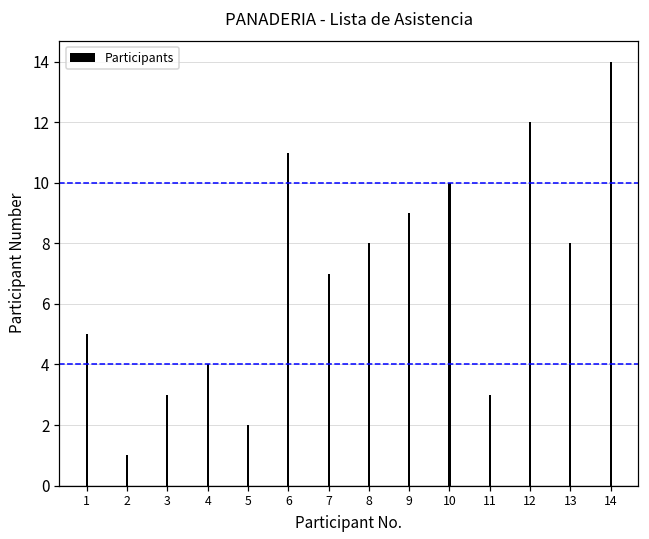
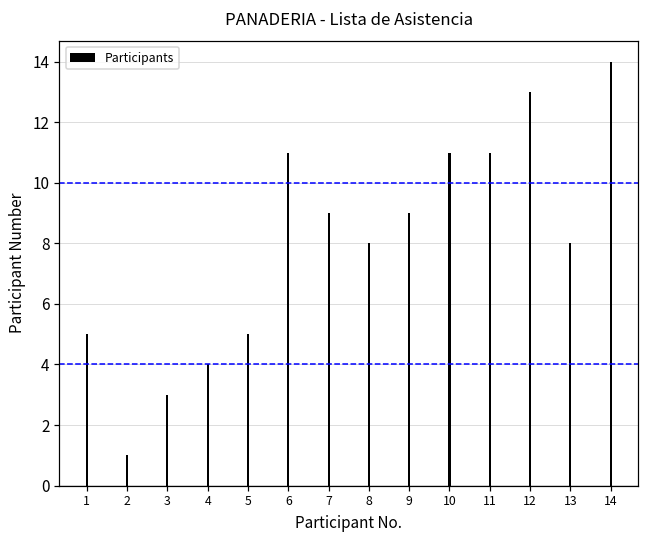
  {
    "1": 5,
    "2": 1,
    "3": 3,
    "4": 4,
-   "5": 2,
+   "5": 5,
    "6": 11,
-   "7": 7,
+   "7": 9,
    "8": 8,
    "9": 9,
-   "10": 10,
-   "11": 3,
-   "12": 12,
+   "10": 11,
+   "11": 11,
+   "12": 13,
    "13": 8,
    "14": 14
  }
